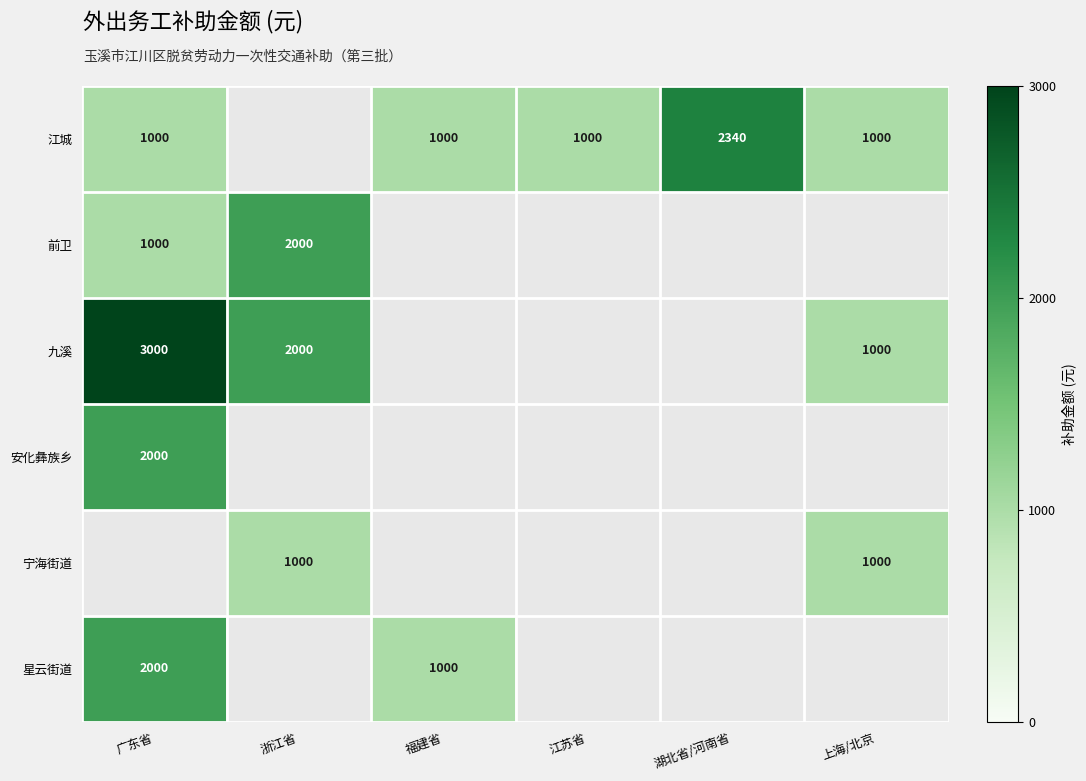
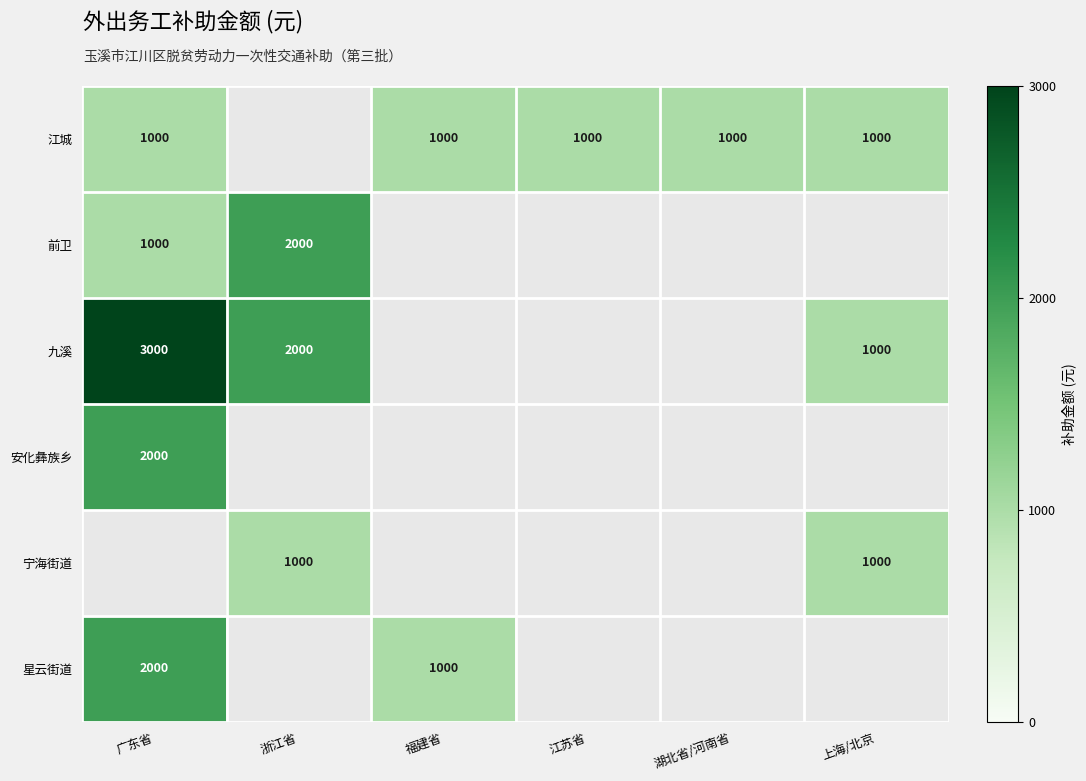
  {
    "江城": {
      "广东省": 1000,
      "福建省": 1000,
      "江苏省": 1000,
-     "湖北省/河南省": 2340,
+     "湖北省/河南省": 1000,
      "上海/北京": 1000
    },
    "前卫": {
      "广东省": 1000,
      "浙江省": 2000
    },
    "九溪": {
      "广东省": 3000,
      "浙江省": 2000,
      "上海/北京": 1000
    },
    "安化彝族乡": {
      "广东省": 2000
    },
    "宁海街道": {
      "浙江省": 1000,
      "上海/北京": 1000
    },
    "星云街道": {
      "广东省": 2000,
      "福建省": 1000
    }
  }
